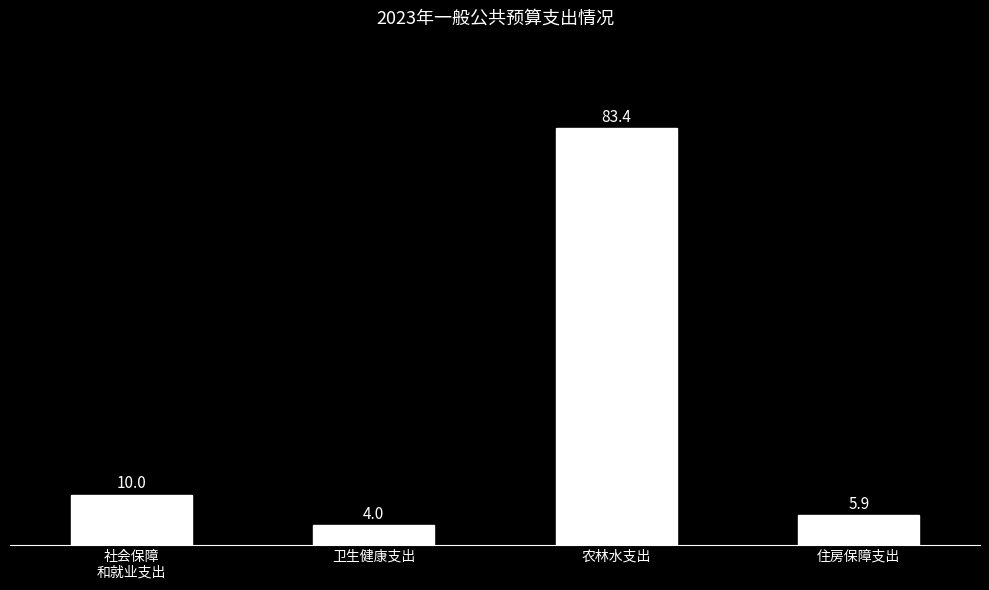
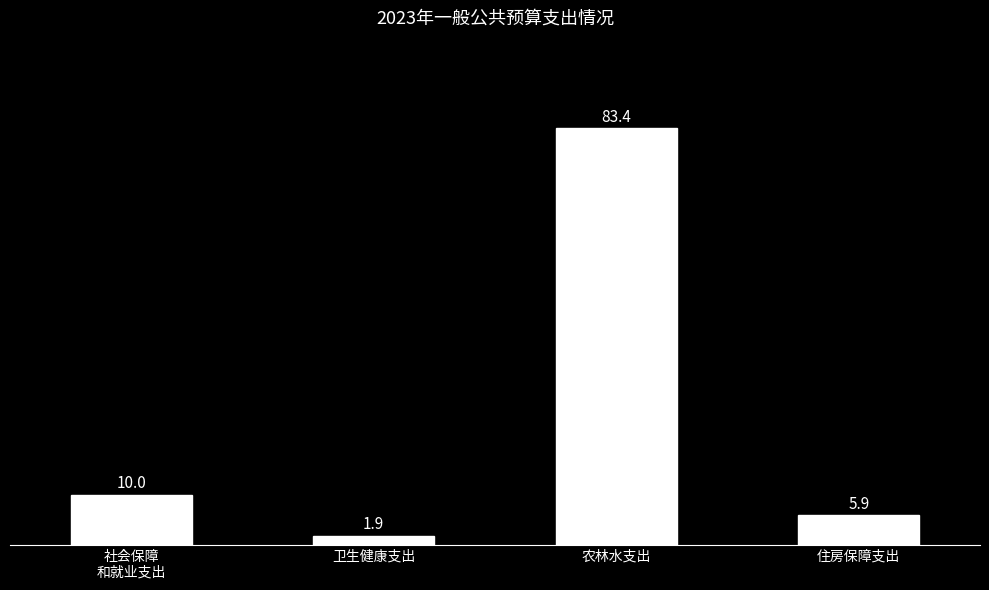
  {
    "社会保障 和就业支出": 10.0,
-   "卫生健康支出": 4.0,
+   "卫生健康支出": 1.9,
    "农林水支出": 83.4,
    "住房保障支出": 5.9
  }
